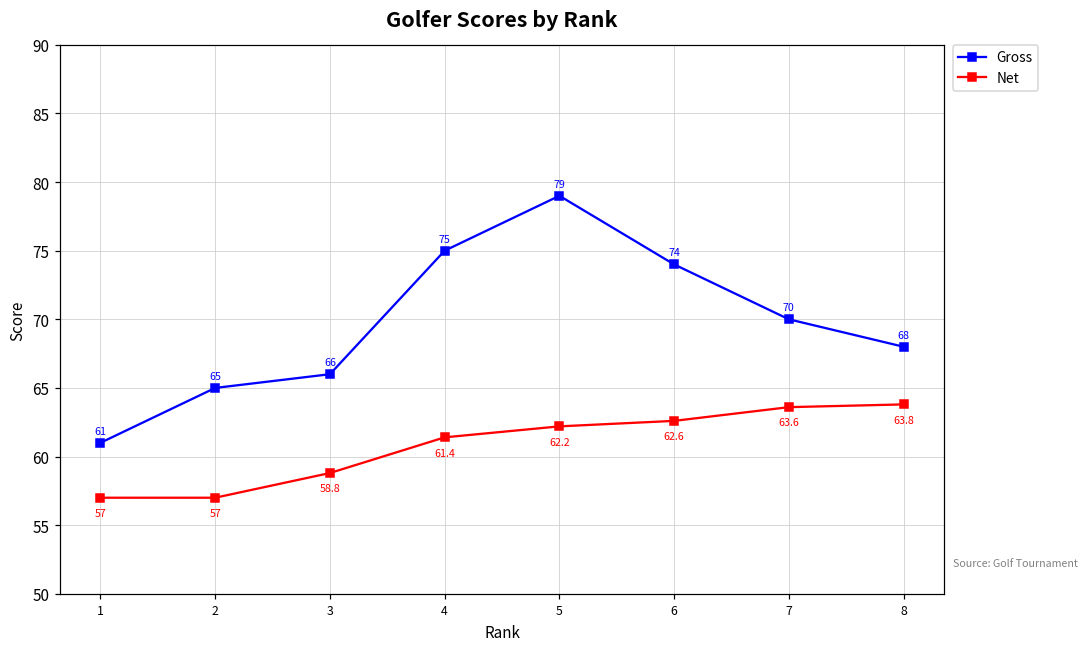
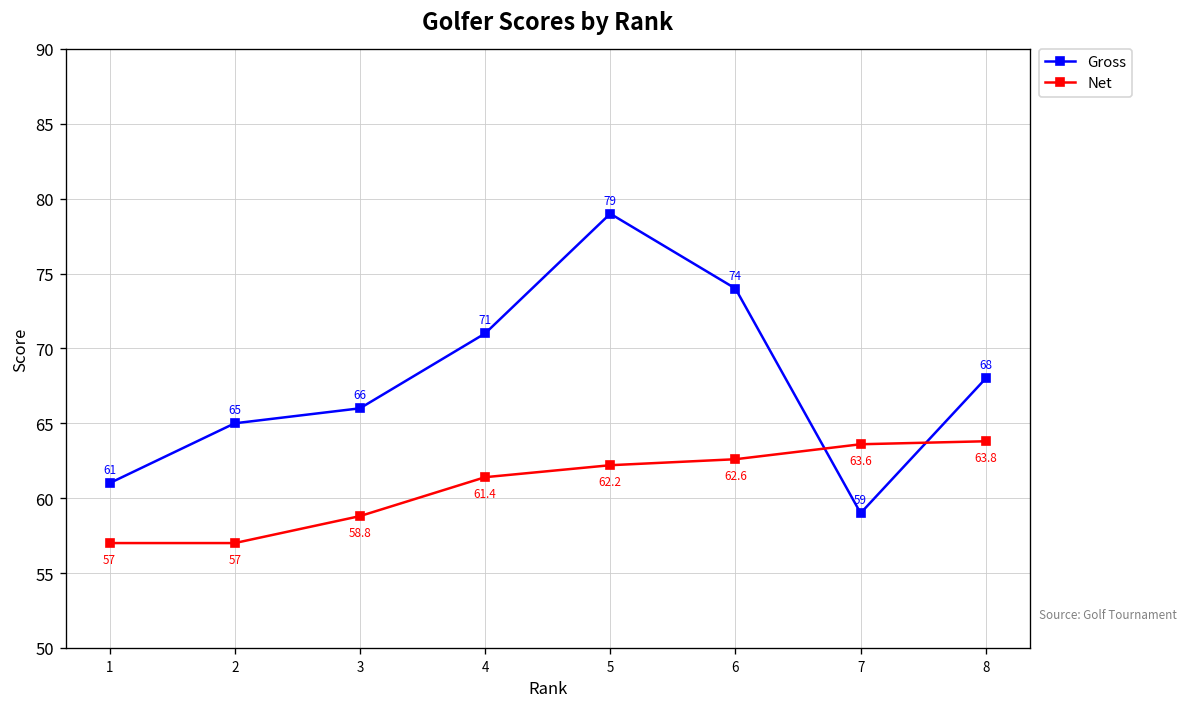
  {
    "Gross": {
      "1": 61,
      "2": 65,
      "3": 66,
-     "4": 75,
+     "4": 71,
      "5": 79,
      "6": 74,
-     "7": 70,
+     "7": 59,
      "8": 68
    },
    "Net": {
      "1": 57,
      "2": 57,
      "3": 58.8,
      "4": 61.4,
      "5": 62.2,
      "6": 62.6,
      "7": 63.6,
      "8": 63.8
    }
  }
